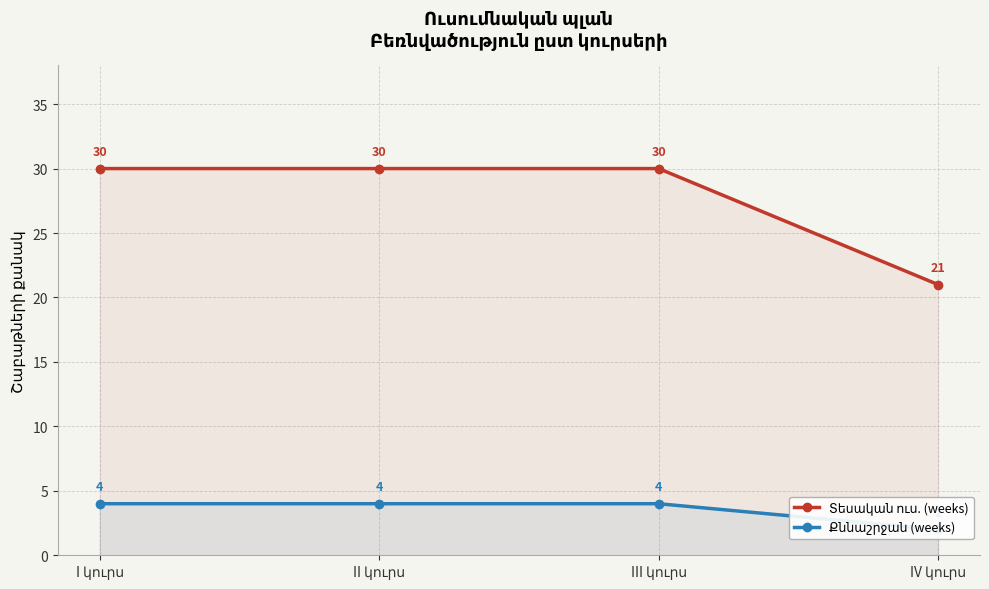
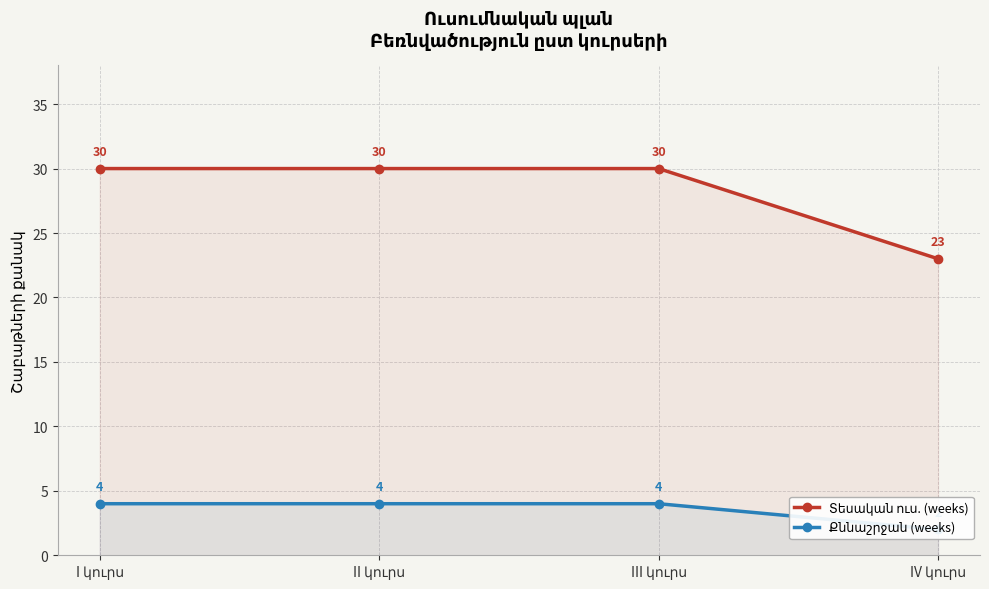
  {
    "Տեսական ուս. (weeks)": {
      "I կուրս": 30,
      "II կուրս": 30,
      "III կուրս": 30,
-     "IV կուրս": 21
+     "IV կուրս": 23
    },
    "Քննաշրջան (weeks)": {
      "I կուրս": 4,
      "II կուրս": 4,
      "III կուրս": 4
    }
  }
